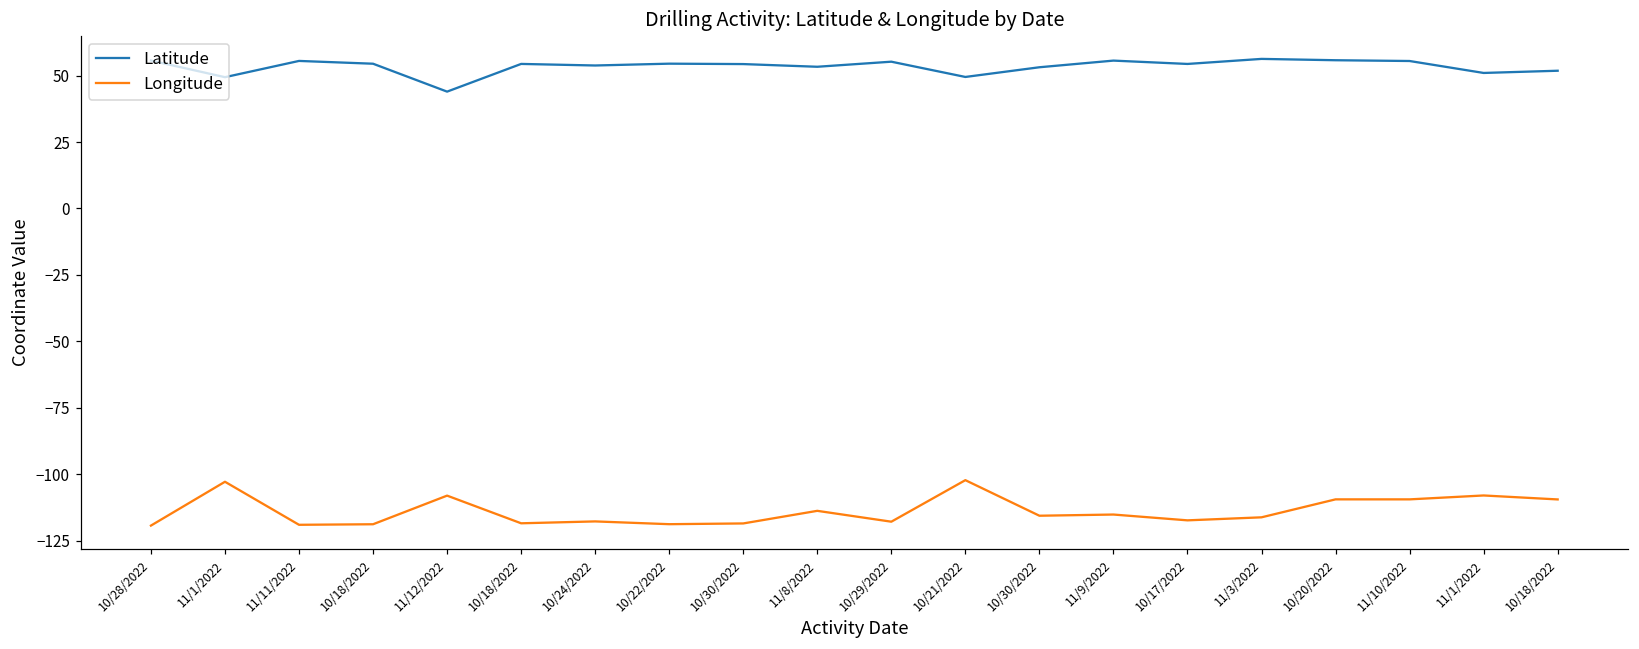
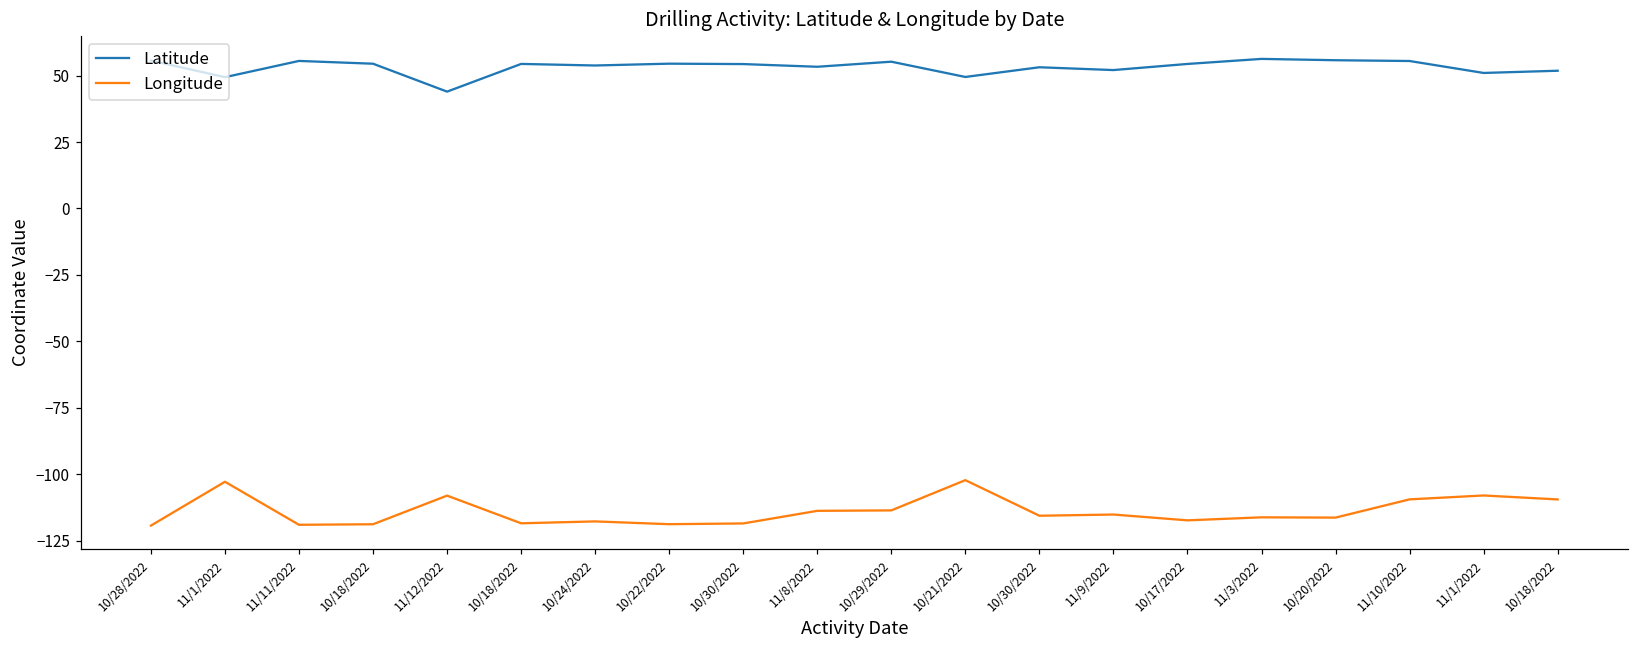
  {
    "Latitude": {
      "11/11/2022": 56,
      "11/12/2022": 44,
      "10/24/2022": 54,
      "10/22/2022": 54,
      "11/8/2022": 53,
      "10/29/2022": 55,
      "10/21/2022": 49,
-     "11/9/2022": 56,
+     "11/9/2022": 52,
      "10/17/2022": 54,
      "11/3/2022": 56,
      "10/20/2022": 56,
      "11/10/2022": 56
    },
    "Longitude": {
      "10/28/2022": -119,
      "11/11/2022": -119,
      "11/12/2022": -108,
      "10/24/2022": -118,
      "10/22/2022": -119,
      "11/8/2022": -114,
-     "10/29/2022": -118,
+     "10/29/2022": -114,
      "10/21/2022": -102,
      "11/9/2022": -115,
      "10/17/2022": -117,
      "11/3/2022": -116,
-     "10/20/2022": -109,
+     "10/20/2022": -116,
      "11/10/2022": -109
    }
  }
